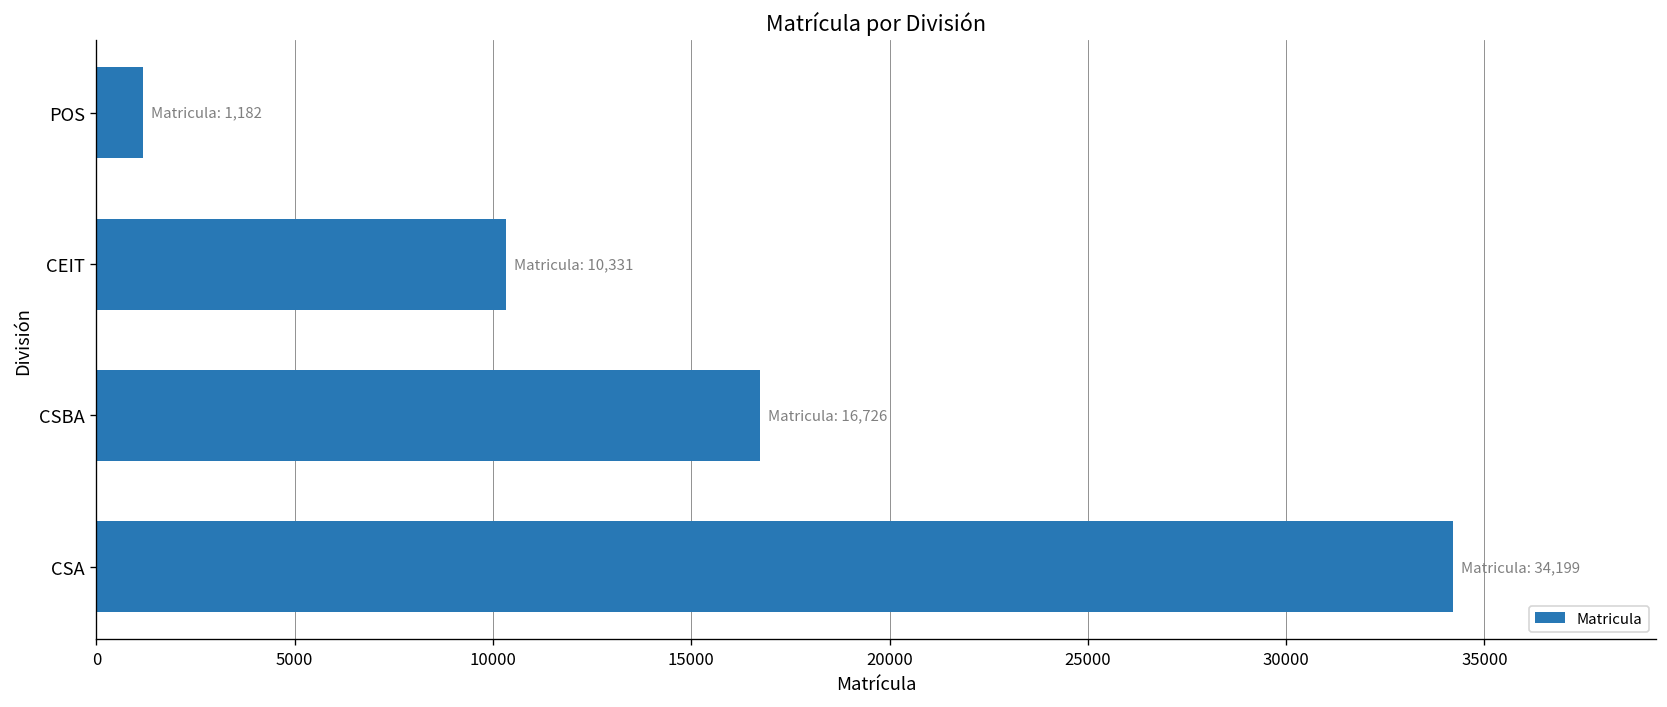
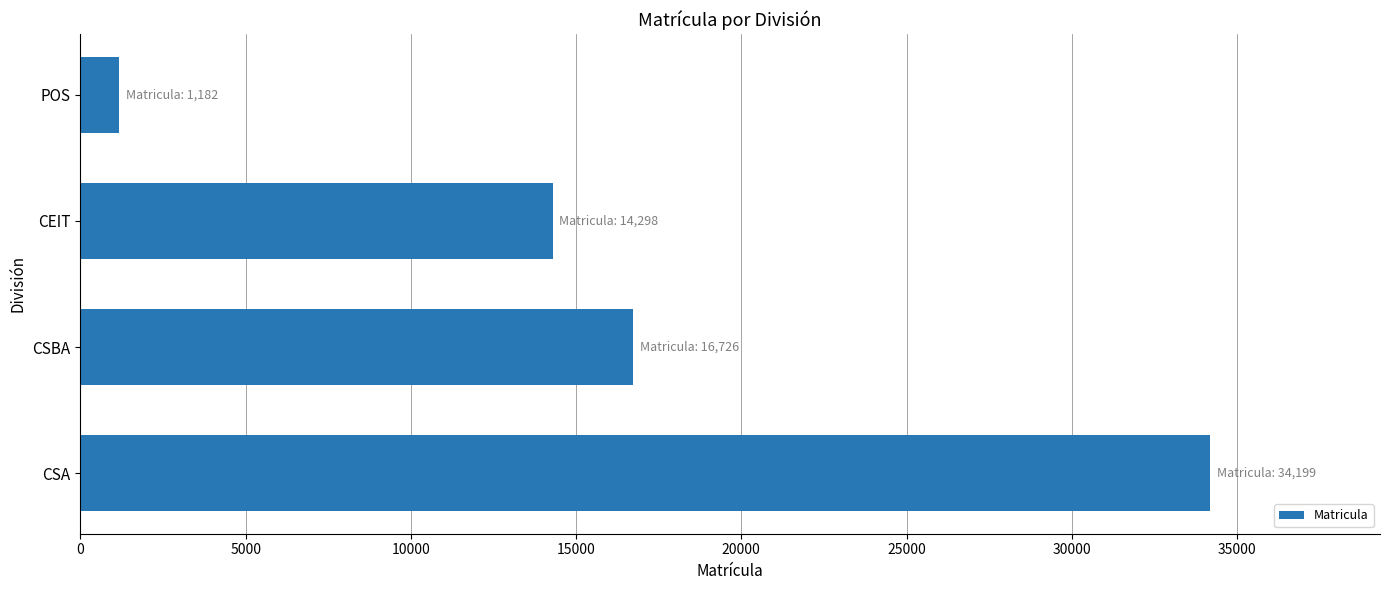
  {
    "POS": "1,182",
-   "CEIT": "10,331",
+   "CEIT": "14,298",
    "CSBA": "16,726",
    "CSA": "34,199"
  }
